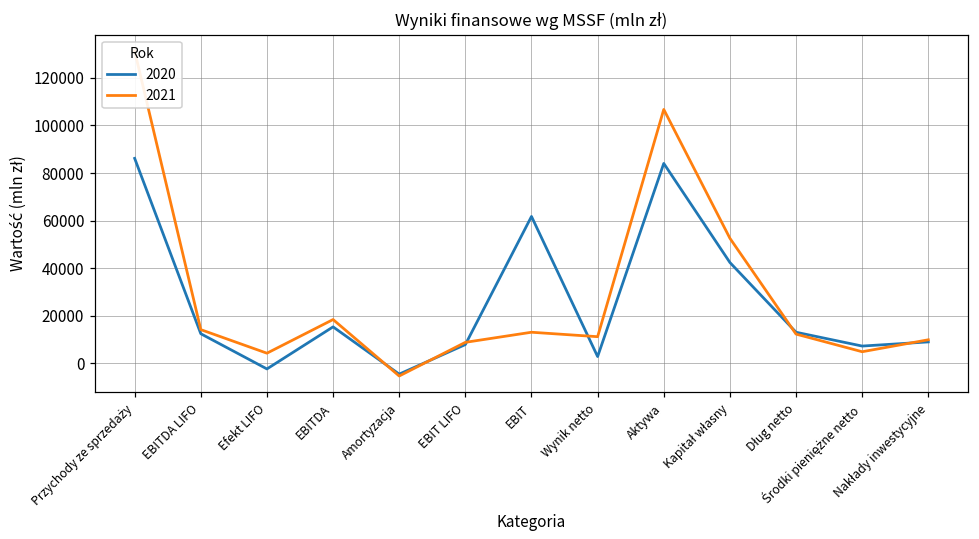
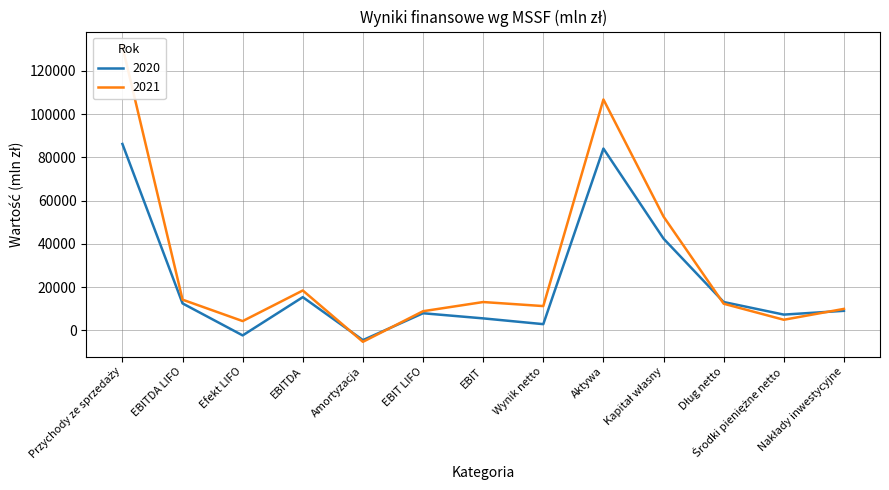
  {
    "2020": {
      "Przychody ze sprzedaży": 86000,
      "EBITDA LIFO": 12000,
      "Efekt LIFO": -2000,
      "EBITDA": 15000,
-     "EBIT": 62000,
+     "EBIT": 5000,
      "Wynik netto": 3000,
      "Aktywa": 84000,
      "Kapitał własny": 42000,
      "Środki pieniężne netto": 7000
    },
    "2021": {
      "EBITDA LIFO": 14000,
      "Efekt LIFO": 4000,
      "EBITDA": 18000,
      "EBIT": 13000,
      "Wynik netto": 11000,
      "Aktywa": 107000,
      "Kapitał własny": 53000,
      "Środki pieniężne netto": 5000
    }
  }
